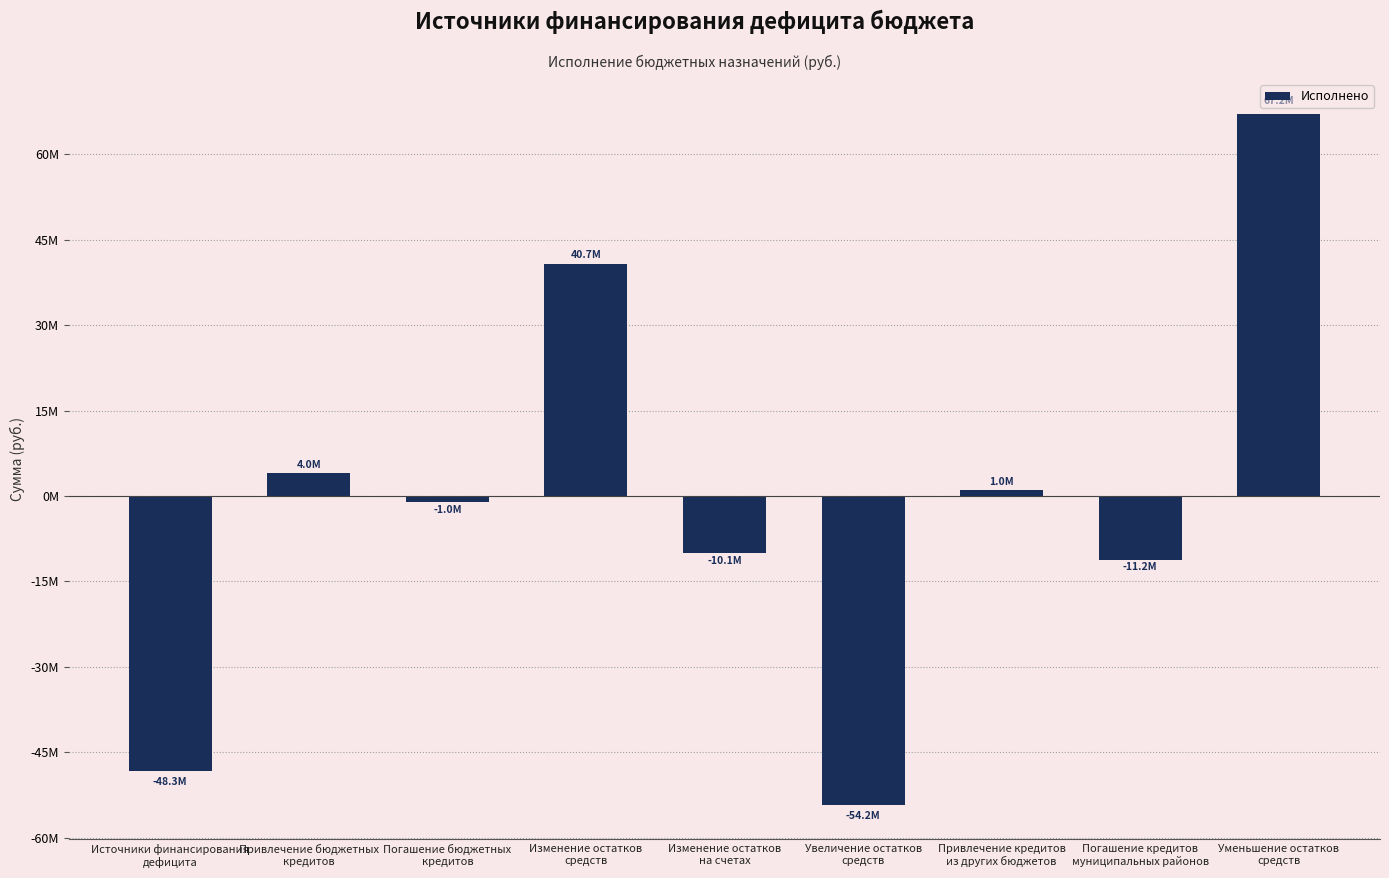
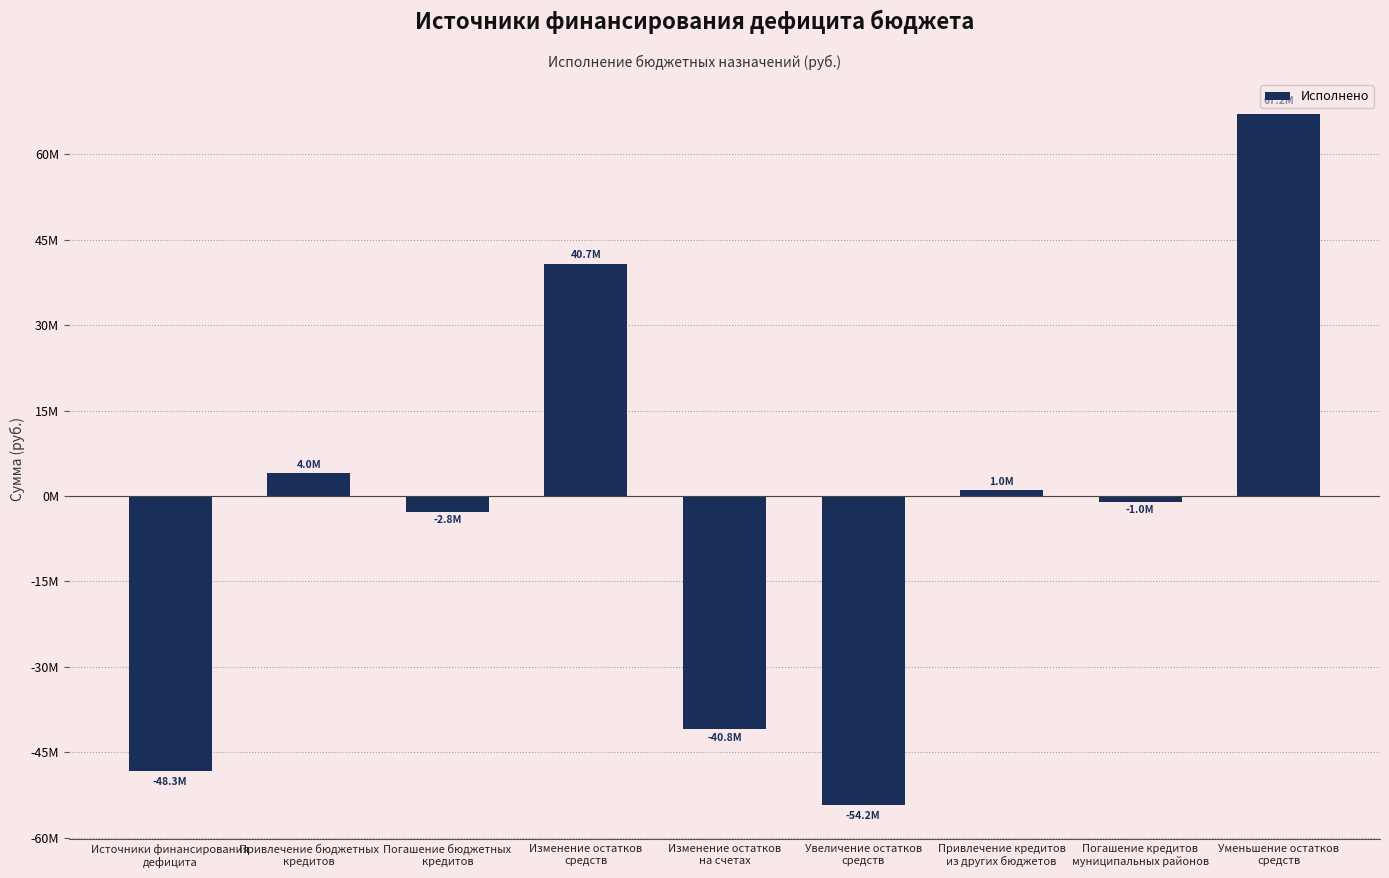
  {
    "Источники финансирования дефицита": "-48.3M",
    "Привлечение бюджетных кредитов": "4.0M",
-   "Погашение бюджетных кредитов": "-1.0M",
+   "Погашение бюджетных кредитов": "-2.8M",
    "Изменение остатков средств": "40.7M",
-   "Изменение остатков на счетах": "-10.1M",
+   "Изменение остатков на счетах": "-40.8M",
    "Увеличение остатков средств": "-54.2M",
    "Привлечение кредитов из других бюджетов": "1.0M",
-   "Погашение кредитов муниципальных районов": "-11.2M"
+   "Погашение кредитов муниципальных районов": "-1.0M"
  }
